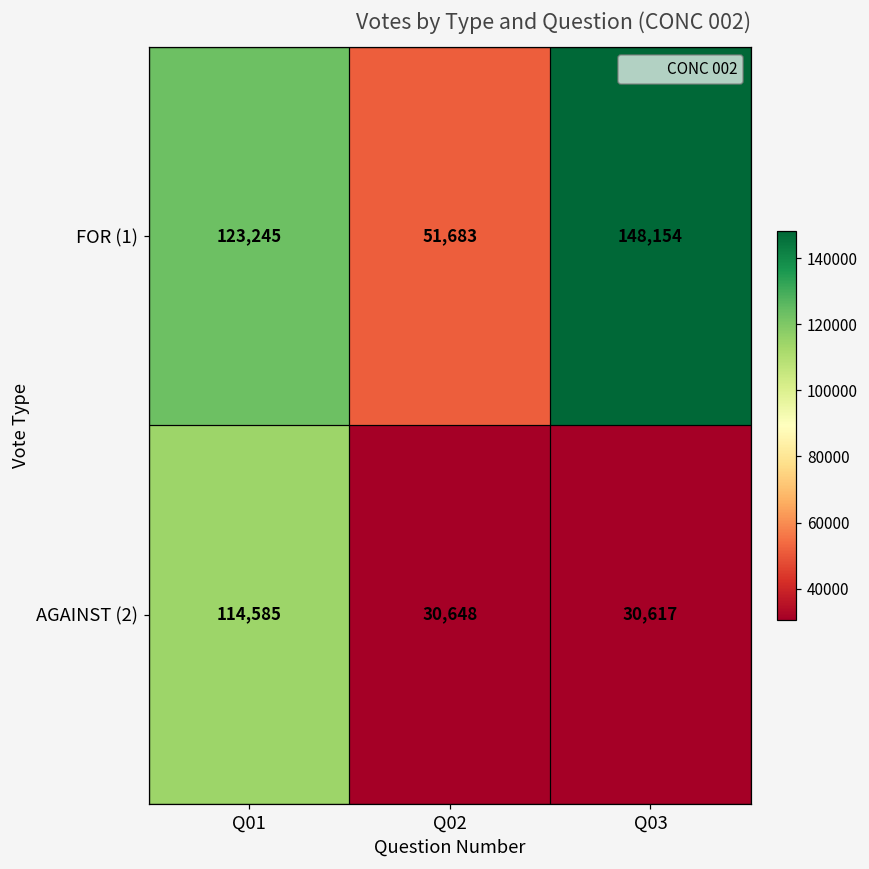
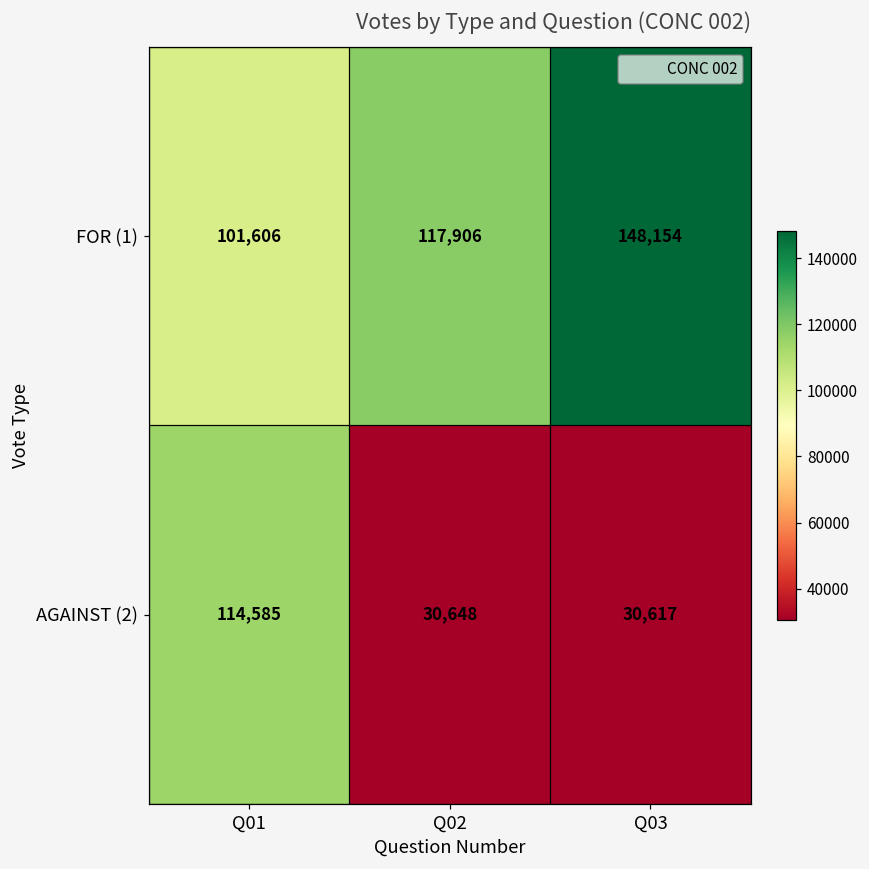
  {
    "FOR (1)": {
-     "Q01": "123,245",
-     "Q02": "51,683",
+     "Q01": "101,606",
+     "Q02": "117,906",
      "Q03": "148,154"
    },
    "AGAINST (2)": {
      "Q01": "114,585",
      "Q02": "30,648",
      "Q03": "30,617"
    }
  }
